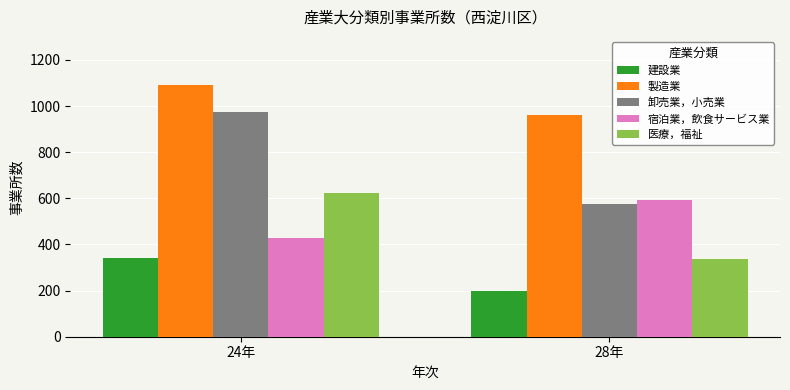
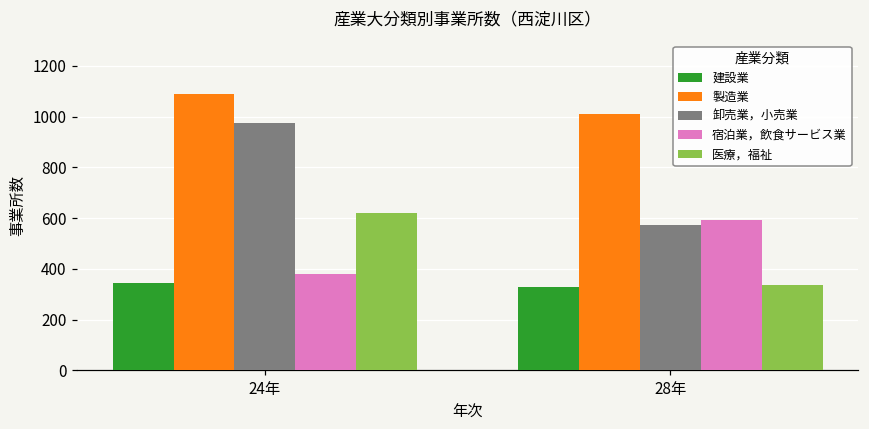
  {
    "建設業": {
      "24年": 340,
-     "28年": 200
+     "28年": 330
    },
    "製造業": {
      "24年": 1090,
-     "28年": 960
+     "28年": 1010
    },
    "卸売業，小売業": {
      "24年": 980,
      "28年": 570
    },
    "宿泊業，飲食サービス業": {
-     "24年": 430,
+     "24年": 380,
      "28年": 590
    },
    "医療，福祉": {
      "24年": 620,
      "28年": 340
    }
  }
